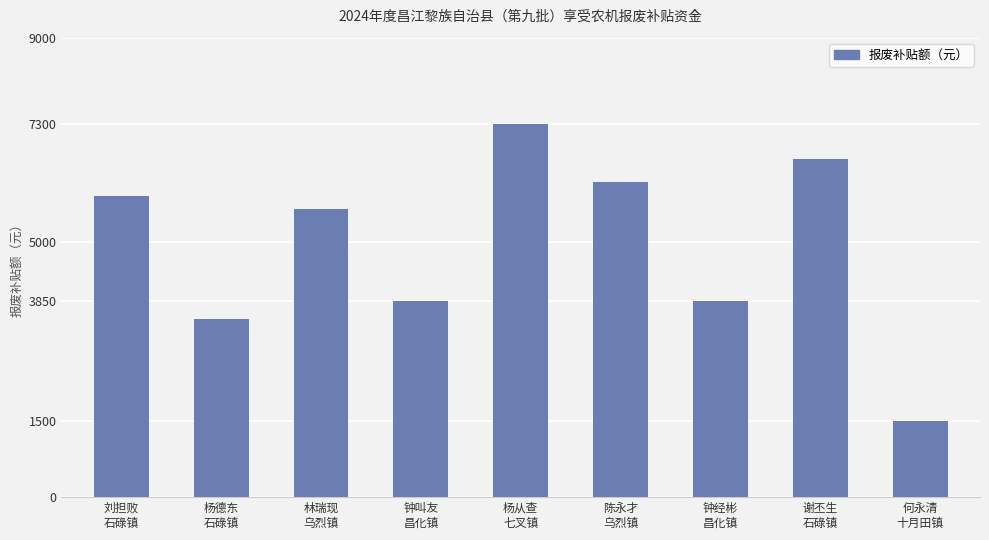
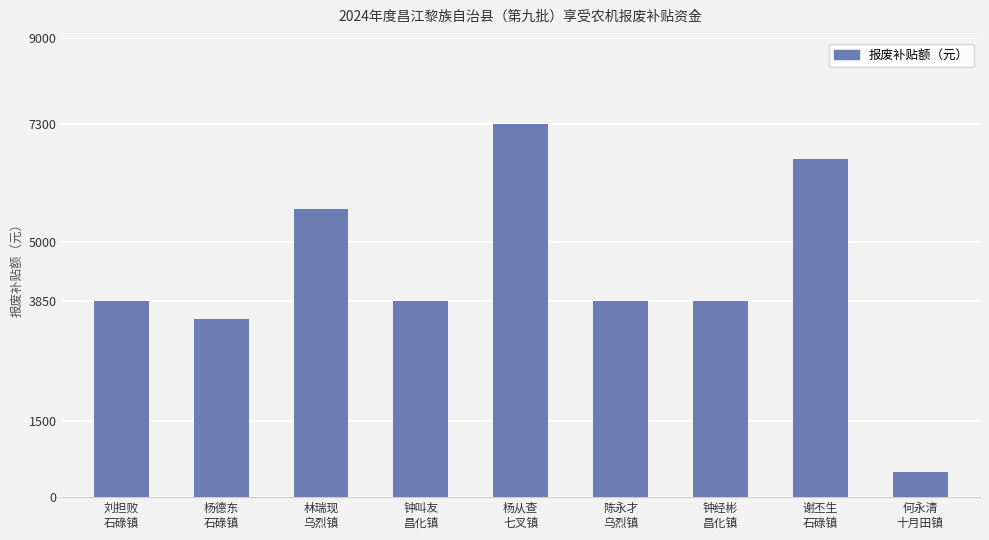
  {
-   "刘担败 石碌镇": 5900,
+   "刘担败 石碌镇": 3900,
    "杨德东 石碌镇": 3500,
    "林瑞现 乌烈镇": 5700,
    "钟叫友 昌化镇": 3900,
    "杨从查 七叉镇": 7300,
-   "陈永才 乌烈镇": 6200,
+   "陈永才 乌烈镇": 3900,
    "钟经彬 昌化镇": 3900,
    "谢丕生 石碌镇": 6600,
-   "何永清 十月田镇": 1500
+   "何永清 十月田镇": 500
  }
